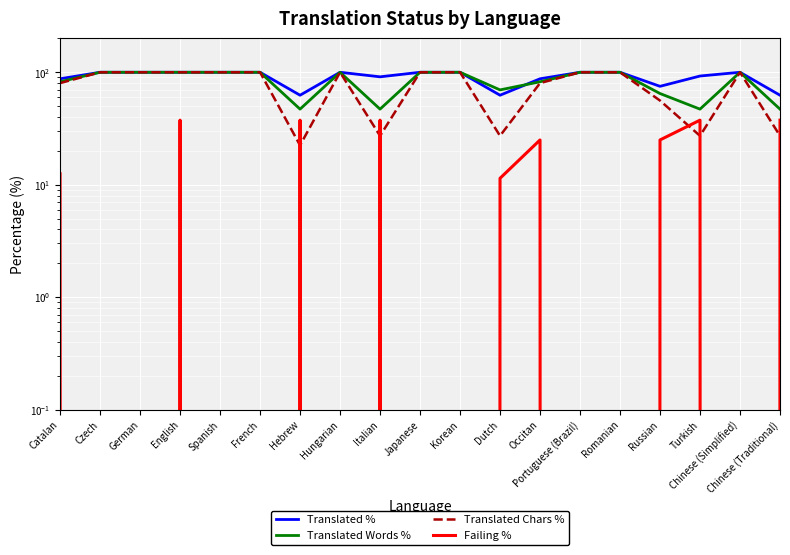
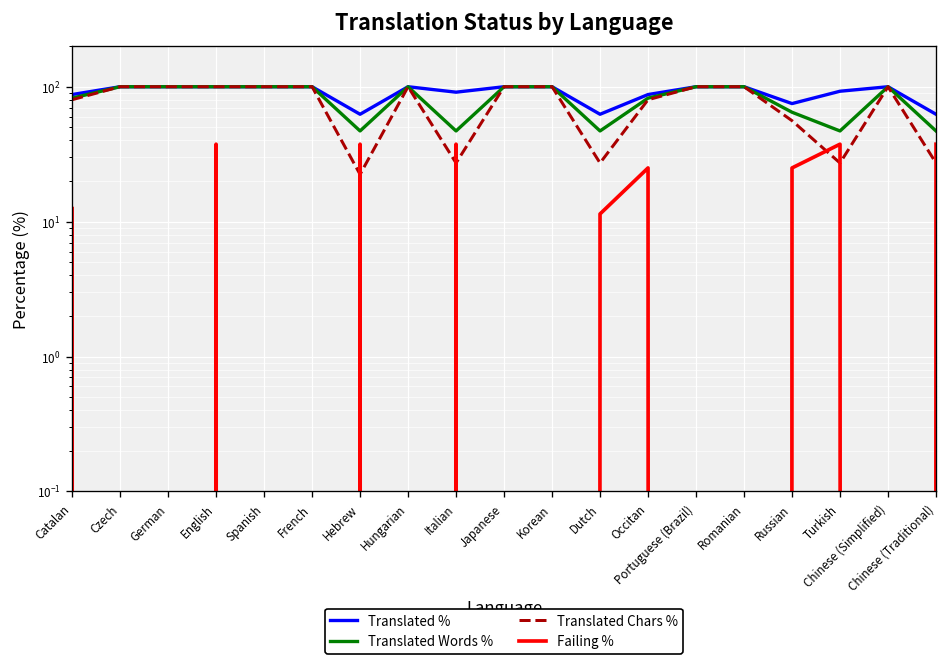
  {
    "Translated %": {
      "Catalan": 90,
      "Hebrew": 60,
      "Italian": 90,
      "Dutch": 60,
      "Occitan": 90,
      "Russian": 80,
      "Turkish": 90,
      "Chinese (Traditional)": 60
    },
    "Translated Words %": {
      "Hebrew": 47,
      "Italian": 47,
-     "Dutch": 70,
+     "Dutch": 47,
      "Russian": 60,
      "Turkish": 47,
      "Chinese (Traditional)": 47
    },
    "Translated Chars %": {
      "Hebrew": 22,
      "Italian": 27,
      "Dutch": 27,
      "Russian": 60,
      "Turkish": 27,
      "Chinese (Traditional)": 27
    },
    "Failing %": {
      "Catalan": 13,
      "English": 38,
      "Hebrew": 38,
      "Italian": 38,
      "Dutch": 11,
      "Occitan": 25,
      "Russian": 25,
      "Turkish": 38,
      "Chinese (Traditional)": 38
    }
  }
